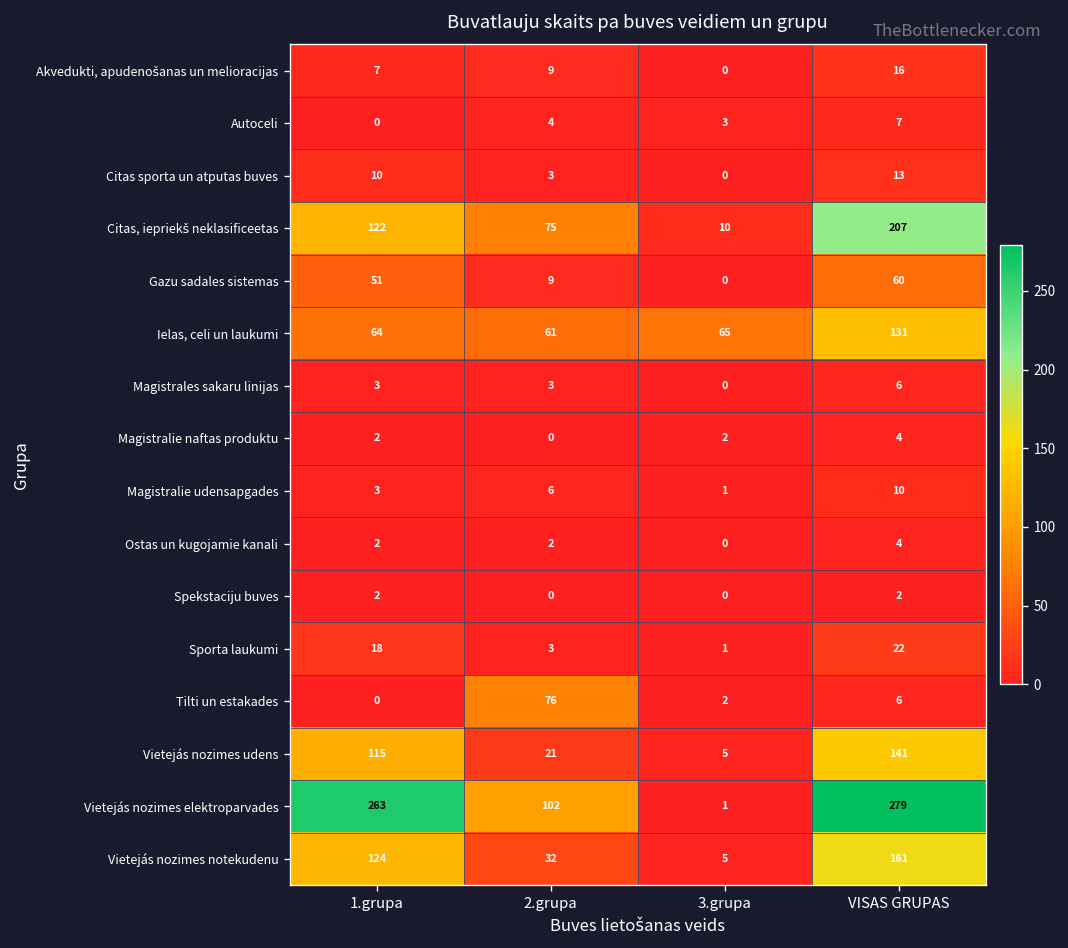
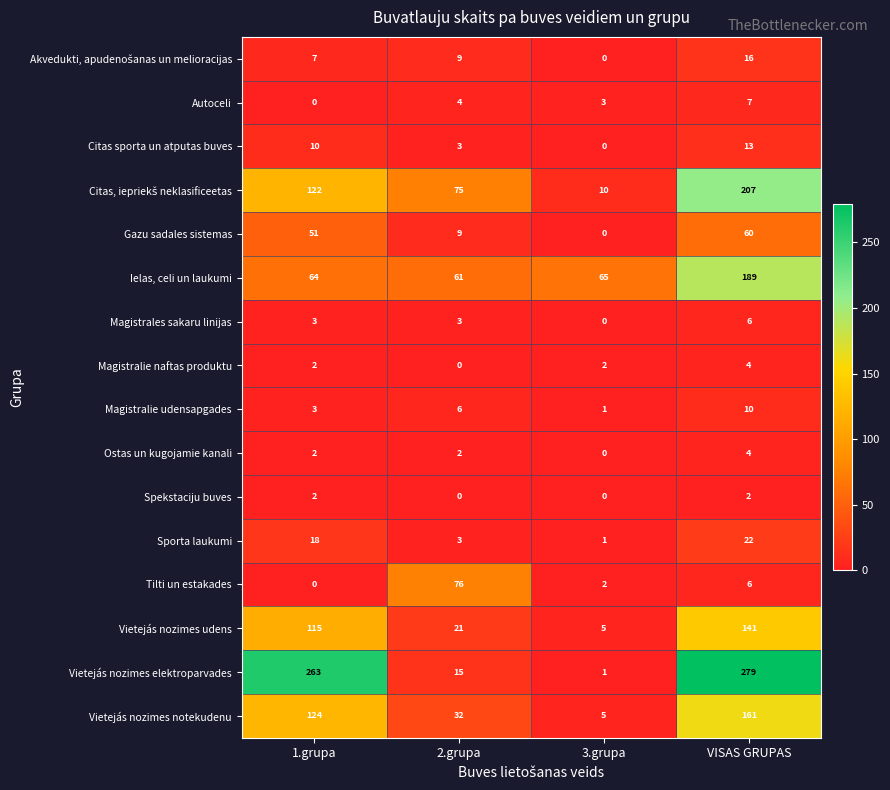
  {
    "Akvedukti, apudenošanas un melioracijas": {
      "1.grupa": 7,
      "2.grupa": 9,
      "3.grupa": 0,
      "VISAS GRUPAS": 16
    },
    "Autoceli": {
      "1.grupa": 0,
      "2.grupa": 4,
      "3.grupa": 3,
      "VISAS GRUPAS": 7
    },
    "Citas sporta un atputas buves": {
      "1.grupa": 10,
      "2.grupa": 3,
      "3.grupa": 0,
      "VISAS GRUPAS": 13
    },
    "Citas, iepriekš neklasificeetas": {
      "1.grupa": 122,
      "2.grupa": 75,
      "3.grupa": 10,
      "VISAS GRUPAS": 207
    },
    "Gazu sadales sistemas": {
      "1.grupa": 51,
      "2.grupa": 9,
      "3.grupa": 0,
      "VISAS GRUPAS": 60
    },
    "Ielas, celi un laukumi": {
      "1.grupa": 64,
      "2.grupa": 61,
      "3.grupa": 65,
-     "VISAS GRUPAS": 131
+     "VISAS GRUPAS": 189
    },
    "Magistrales sakaru linijas": {
      "1.grupa": 3,
      "2.grupa": 3,
      "3.grupa": 0,
      "VISAS GRUPAS": 6
    },
    "Magistralie naftas produktu": {
      "1.grupa": 2,
      "2.grupa": 0,
      "3.grupa": 2,
      "VISAS GRUPAS": 4
    },
    "Magistralie udensapgades": {
      "1.grupa": 3,
      "2.grupa": 6,
      "3.grupa": 1,
      "VISAS GRUPAS": 10
    },
    "Ostas un kugojamie kanali": {
      "1.grupa": 2,
      "2.grupa": 2,
      "3.grupa": 0,
      "VISAS GRUPAS": 4
    },
    "Spekstaciju buves": {
      "1.grupa": 2,
      "2.grupa": 0,
      "3.grupa": 0,
      "VISAS GRUPAS": 2
    },
    "Sporta laukumi": {
      "1.grupa": 18,
      "2.grupa": 3,
      "3.grupa": 1,
      "VISAS GRUPAS": 22
    },
    "Tilti un estakades": {
      "1.grupa": 0,
      "2.grupa": 76,
      "3.grupa": 2,
      "VISAS GRUPAS": 6
    },
    "Vietejás nozimes udens": {
      "1.grupa": 115,
      "2.grupa": 21,
      "3.grupa": 5,
      "VISAS GRUPAS": 141
    },
    "Vietejás nozimes elektroparvades": {
      "1.grupa": 263,
-     "2.grupa": 102,
+     "2.grupa": 15,
      "3.grupa": 1,
      "VISAS GRUPAS": 279
    },
    "Vietejás nozimes notekudenu": {
      "1.grupa": 124,
      "2.grupa": 32,
      "3.grupa": 5,
      "VISAS GRUPAS": 161
    }
  }
